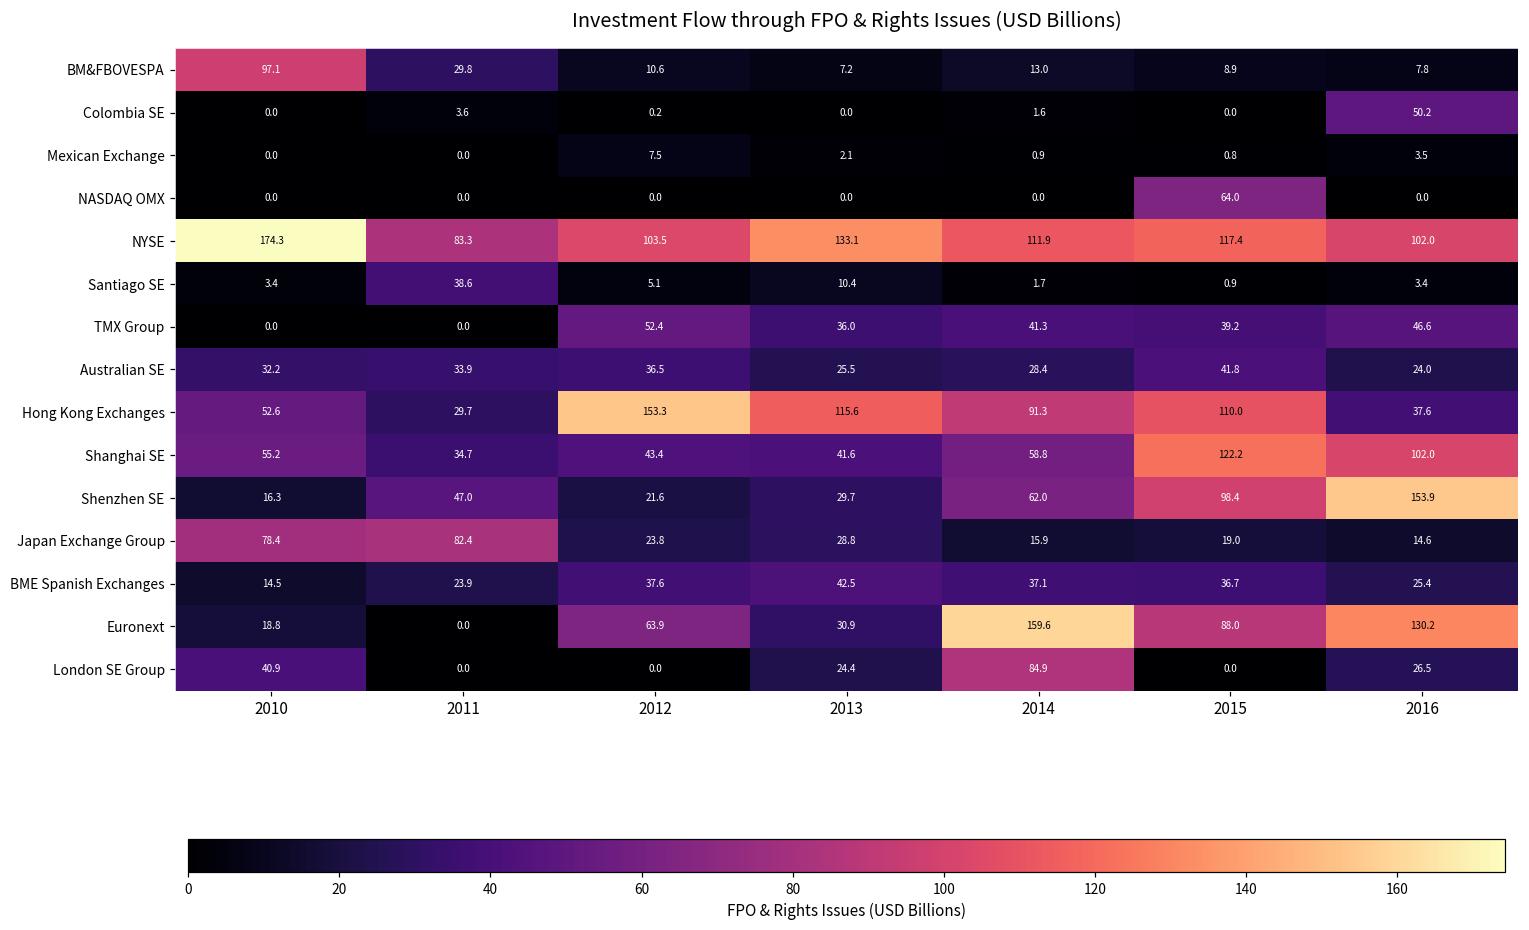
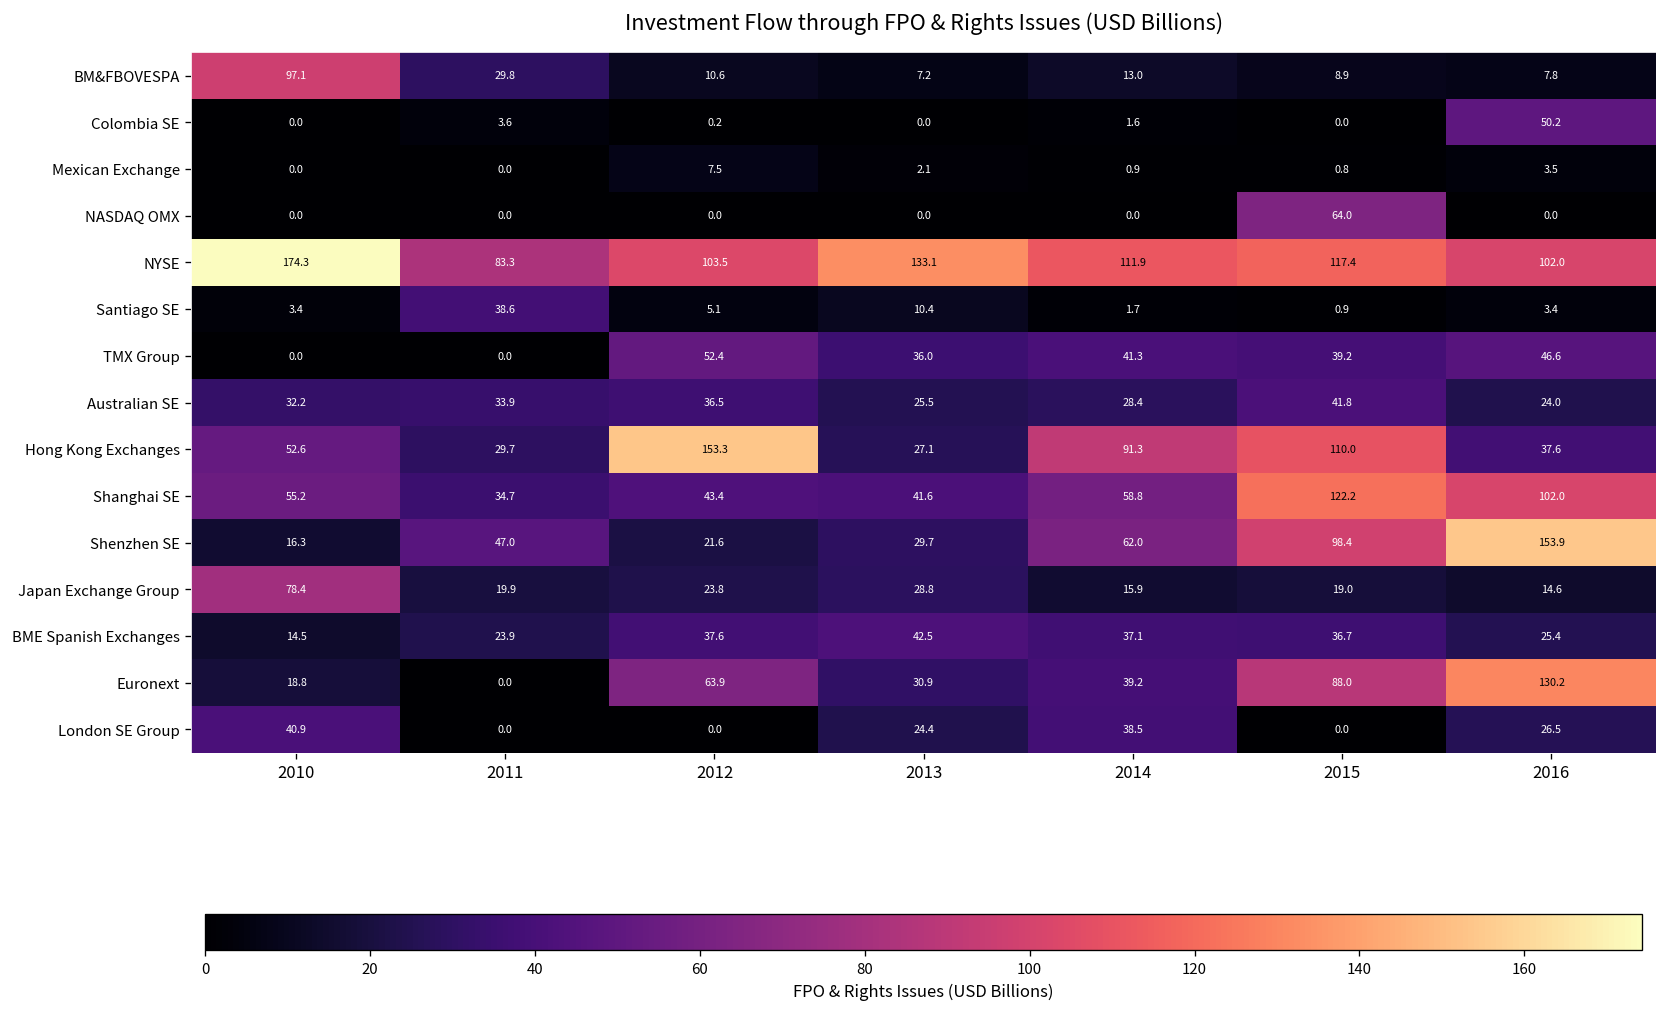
  {
    "BM&FBOVESPA": {
      "2010": 97.1,
      "2011": 29.8,
      "2012": 10.6,
      "2013": 7.2,
      "2014": 13.0,
      "2015": 8.9,
      "2016": 7.8
    },
    "Colombia SE": {
      "2010": 0.0,
      "2011": 3.6,
      "2012": 0.2,
      "2013": 0.0,
      "2014": 1.6,
      "2015": 0.0,
      "2016": 50.2
    },
    "Mexican Exchange": {
      "2010": 0.0,
      "2011": 0.0,
      "2012": 7.5,
      "2013": 2.1,
      "2014": 0.9,
      "2015": 0.8,
      "2016": 3.5
    },
    "NASDAQ OMX": {
      "2010": 0.0,
      "2011": 0.0,
      "2012": 0.0,
      "2013": 0.0,
      "2014": 0.0,
      "2015": 64.0,
      "2016": 0.0
    },
    "NYSE": {
      "2010": 174.3,
      "2011": 83.3,
      "2012": 103.5,
      "2013": 133.1,
      "2014": 111.9,
      "2015": 117.4,
      "2016": 102.0
    },
    "Santiago SE": {
      "2010": 3.4,
      "2011": 38.6,
      "2012": 5.1,
      "2013": 10.4,
      "2014": 1.7,
      "2015": 0.9,
      "2016": 3.4
    },
    "TMX Group": {
      "2010": 0.0,
      "2011": 0.0,
      "2012": 52.4,
      "2013": 36.0,
      "2014": 41.3,
      "2015": 39.2,
      "2016": 46.6
    },
    "Australian SE": {
      "2010": 32.2,
      "2011": 33.9,
      "2012": 36.5,
      "2013": 25.5,
      "2014": 28.4,
      "2015": 41.8,
      "2016": 24.0
    },
    "Hong Kong Exchanges": {
      "2010": 52.6,
      "2011": 29.7,
      "2012": 153.3,
-     "2013": 115.6,
+     "2013": 27.1,
      "2014": 91.3,
      "2015": 110.0,
      "2016": 37.6
    },
    "Shanghai SE": {
      "2010": 55.2,
      "2011": 34.7,
      "2012": 43.4,
      "2013": 41.6,
      "2014": 58.8,
      "2015": 122.2,
      "2016": 102.0
    },
    "Shenzhen SE": {
      "2010": 16.3,
      "2011": 47.0,
      "2012": 21.6,
      "2013": 29.7,
      "2014": 62.0,
      "2015": 98.4,
      "2016": 153.9
    },
    "Japan Exchange Group": {
      "2010": 78.4,
-     "2011": 82.4,
+     "2011": 19.9,
      "2012": 23.8,
      "2013": 28.8,
      "2014": 15.9,
      "2015": 19.0,
      "2016": 14.6
    },
    "BME Spanish Exchanges": {
      "2010": 14.5,
      "2011": 23.9,
      "2012": 37.6,
      "2013": 42.5,
      "2014": 37.1,
      "2015": 36.7,
      "2016": 25.4
    },
    "Euronext": {
      "2010": 18.8,
      "2011": 0.0,
      "2012": 63.9,
      "2013": 30.9,
-     "2014": 159.6,
+     "2014": 39.2,
      "2015": 88.0,
      "2016": 130.2
    },
    "London SE Group": {
      "2010": 40.9,
      "2011": 0.0,
      "2012": 0.0,
      "2013": 24.4,
-     "2014": 84.9,
+     "2014": 38.5,
      "2015": 0.0,
      "2016": 26.5
    }
  }
